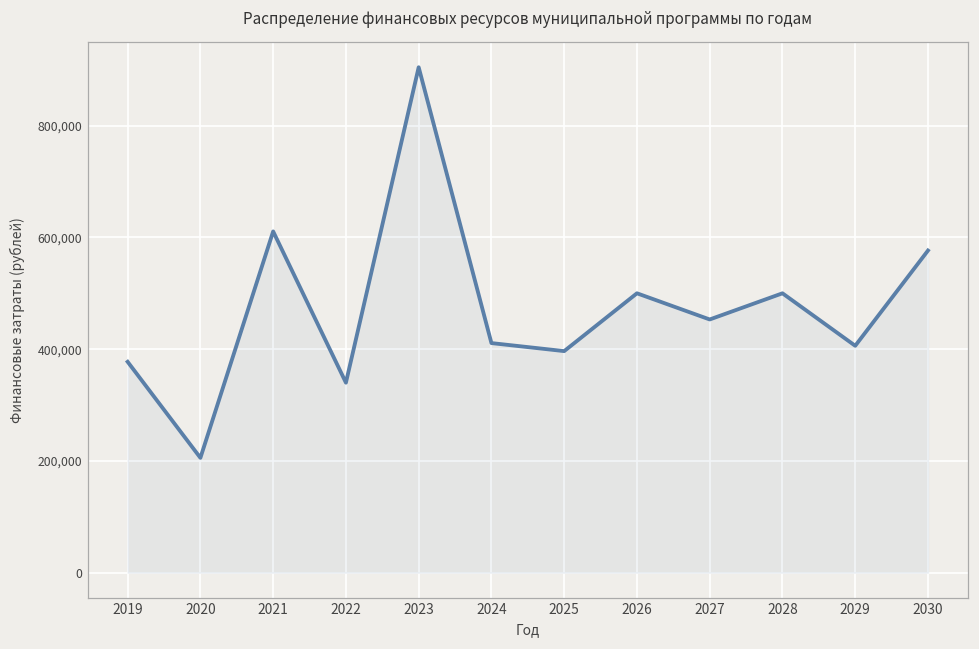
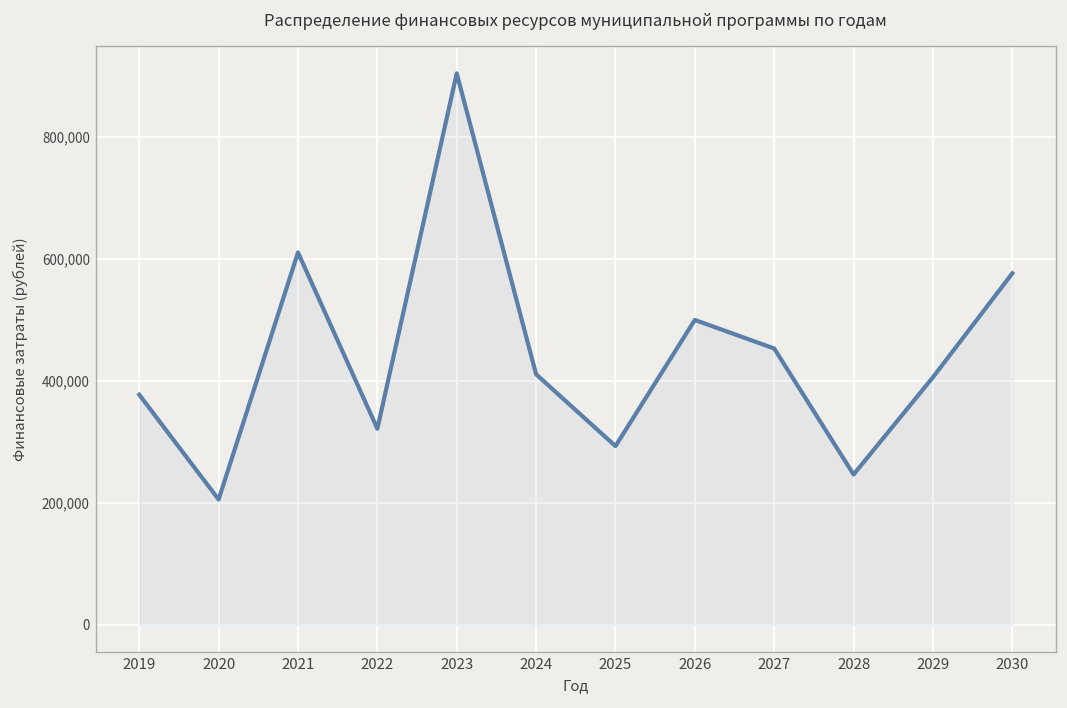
  {
    "2019": "380,000",
    "2020": "210,000",
    "2021": "610,000",
-   "2022": "340,000",
+   "2022": "320,000",
    "2023": "900,000",
    "2024": "410,000",
-   "2025": "400,000",
+   "2025": "290,000",
    "2026": "500,000",
    "2027": "450,000",
-   "2028": "500,000",
+   "2028": "250,000",
    "2029": "410,000",
    "2030": "580,000"
  }
